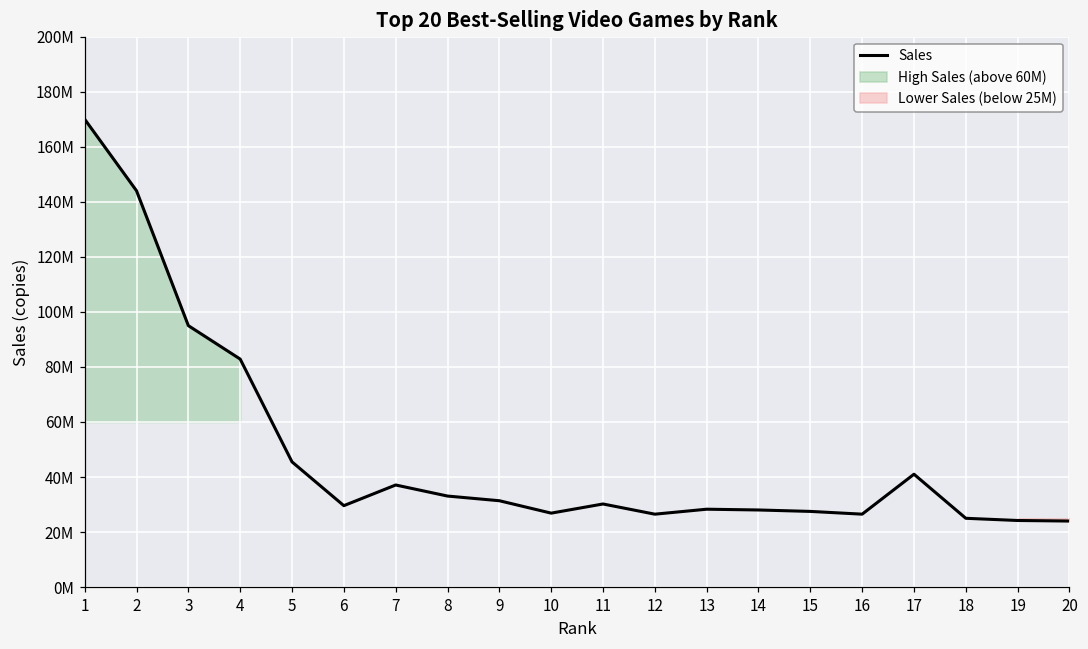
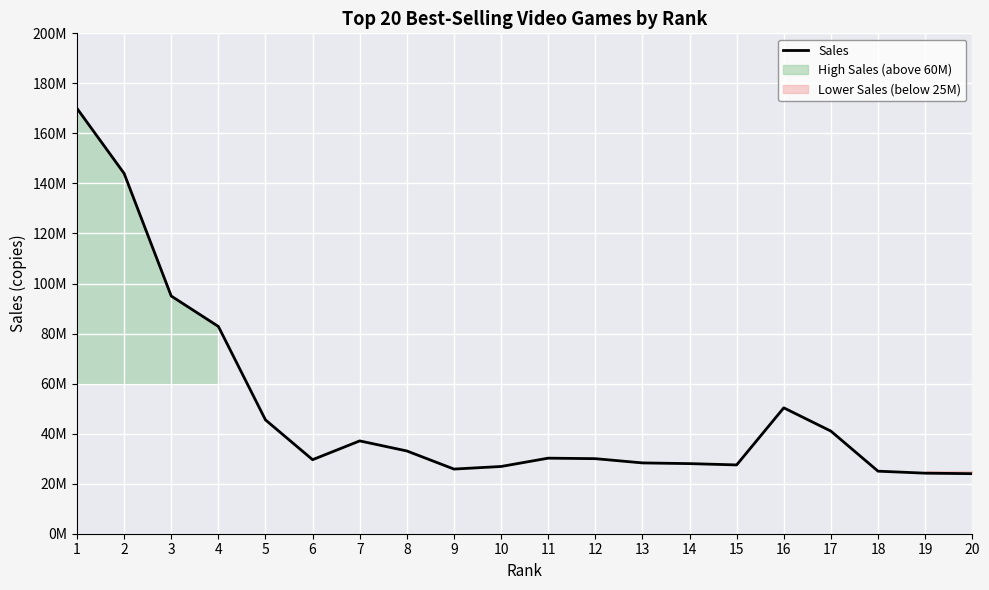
  {
    "Sales": {
      "5": 45000000,
      "6": 30000000,
      "7": 37000000,
      "8": 33000000,
-     "9": 31000000,
+     "9": 26000000,
      "10": 27000000,
      "11": 30000000,
-     "12": 26000000,
+     "12": 30000000,
      "13": 28000000,
      "14": 28000000,
      "15": 28000000,
-     "16": 27000000,
+     "16": 50000000,
      "17": 41000000,
      "18": 25000000
    }
  }
